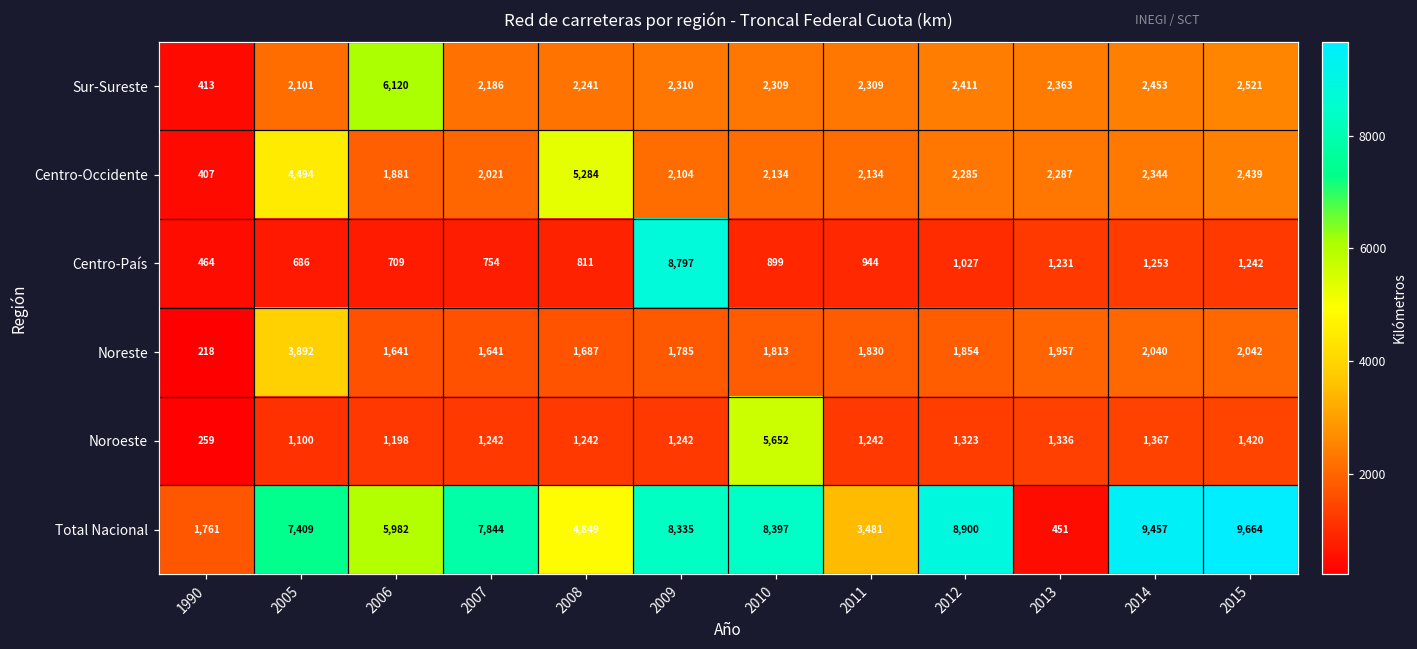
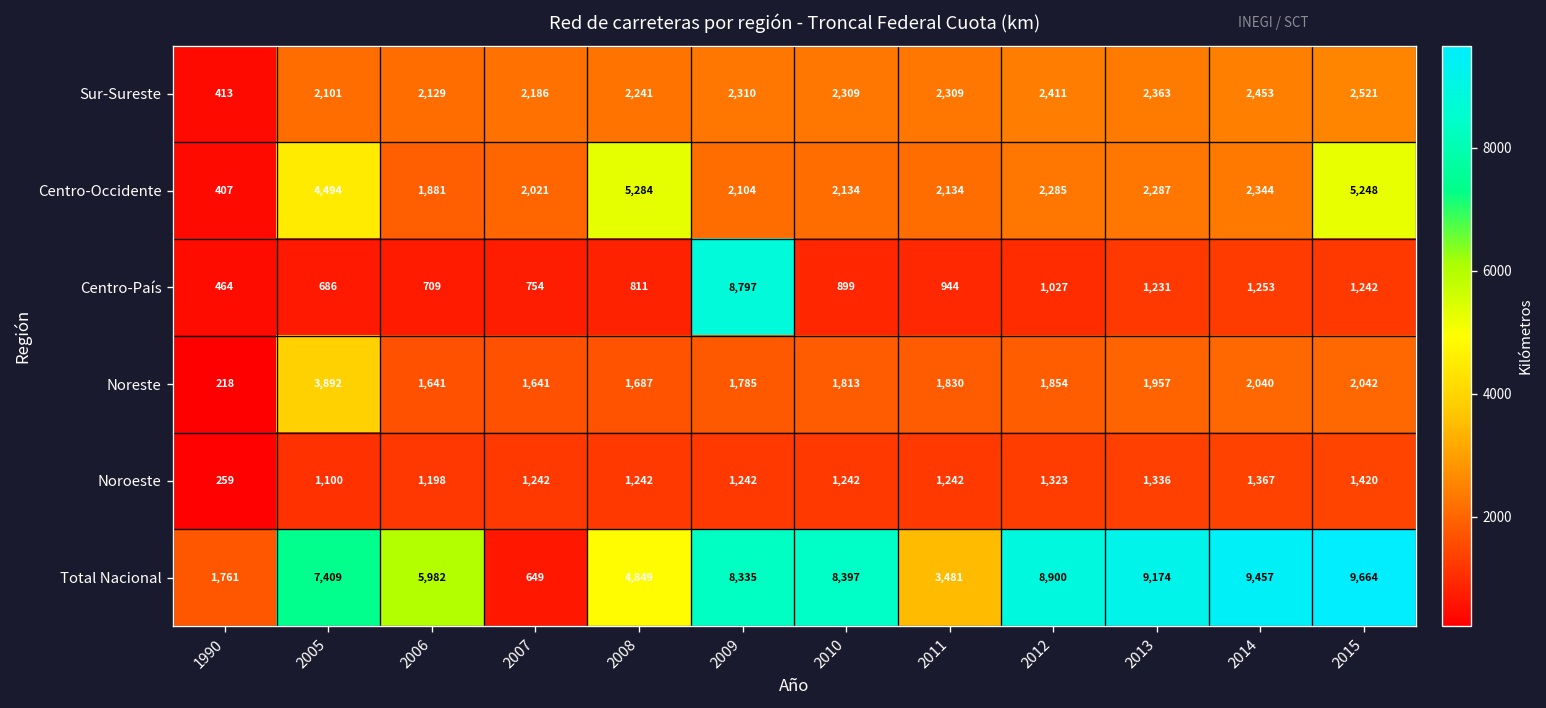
  {
    "Sur-Sureste": {
      "1990": "413",
      "2005": "2,101",
-     "2006": "6,120",
+     "2006": "2,129",
      "2007": "2,186",
      "2008": "2,241",
      "2009": "2,310",
      "2010": "2,309",
      "2011": "2,309",
      "2012": "2,411",
      "2013": "2,363",
      "2014": "2,453",
      "2015": "2,521"
    },
    "Centro-Occidente": {
      "1990": "407",
      "2005": "4,494",
      "2006": "1,881",
      "2007": "2,021",
      "2008": "5,284",
      "2009": "2,104",
      "2010": "2,134",
      "2011": "2,134",
      "2012": "2,285",
      "2013": "2,287",
      "2014": "2,344",
-     "2015": "2,439"
+     "2015": "5,248"
    },
    "Centro-País": {
      "1990": "464",
      "2005": "686",
      "2006": "709",
      "2007": "754",
      "2008": "811",
      "2009": "8,797",
      "2010": "899",
      "2011": "944",
      "2012": "1,027",
      "2013": "1,231",
      "2014": "1,253",
      "2015": "1,242"
    },
    "Noreste": {
      "1990": "218",
      "2005": "3,892",
      "2006": "1,641",
      "2007": "1,641",
      "2008": "1,687",
      "2009": "1,785",
      "2010": "1,813",
      "2011": "1,830",
      "2012": "1,854",
      "2013": "1,957",
      "2014": "2,040",
      "2015": "2,042"
    },
    "Noroeste": {
      "1990": "259",
      "2005": "1,100",
      "2006": "1,198",
      "2007": "1,242",
      "2008": "1,242",
      "2009": "1,242",
-     "2010": "5,652",
+     "2010": "1,242",
      "2011": "1,242",
      "2012": "1,323",
      "2013": "1,336",
      "2014": "1,367",
      "2015": "1,420"
    },
    "Total Nacional": {
      "1990": "1,761",
      "2005": "7,409",
      "2006": "5,982",
-     "2007": "7,844",
+     "2007": "649",
      "2008": "4,849",
      "2009": "8,335",
      "2010": "8,397",
      "2011": "3,481",
      "2012": "8,900",
-     "2013": "451",
+     "2013": "9,174",
      "2014": "9,457",
      "2015": "9,664"
    }
  }
